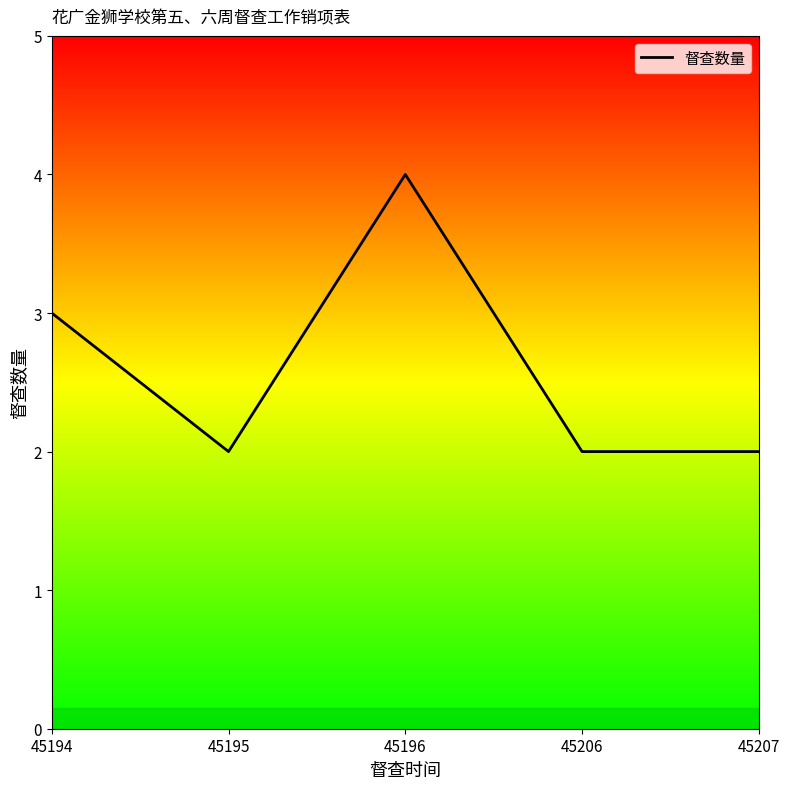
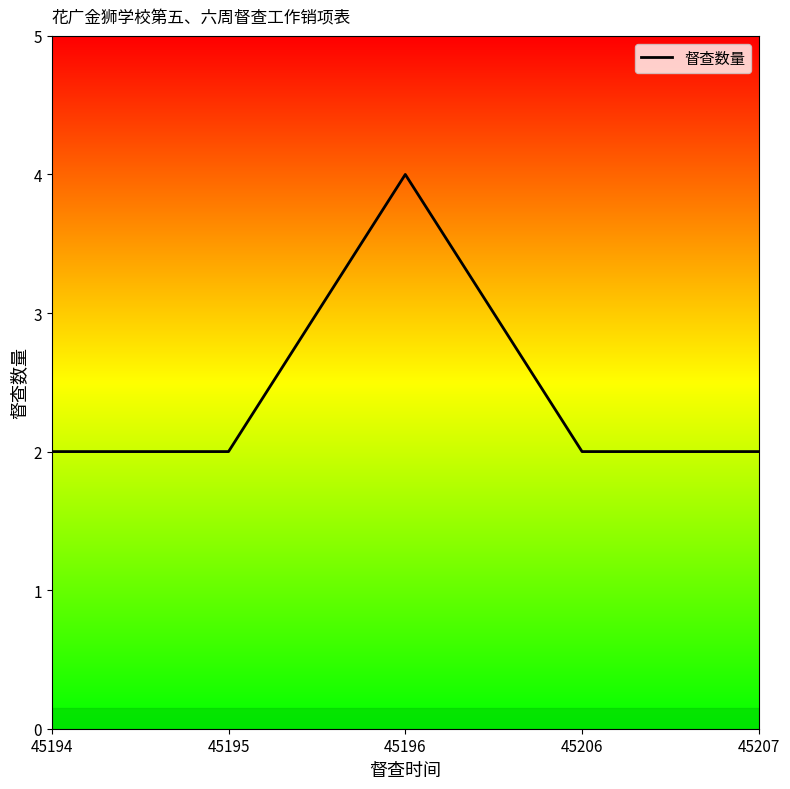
  {
-   "45194": 3,
+   "45194": 2,
    "45195": 2,
    "45196": 4,
    "45206": 2,
    "45207": 2
  }
